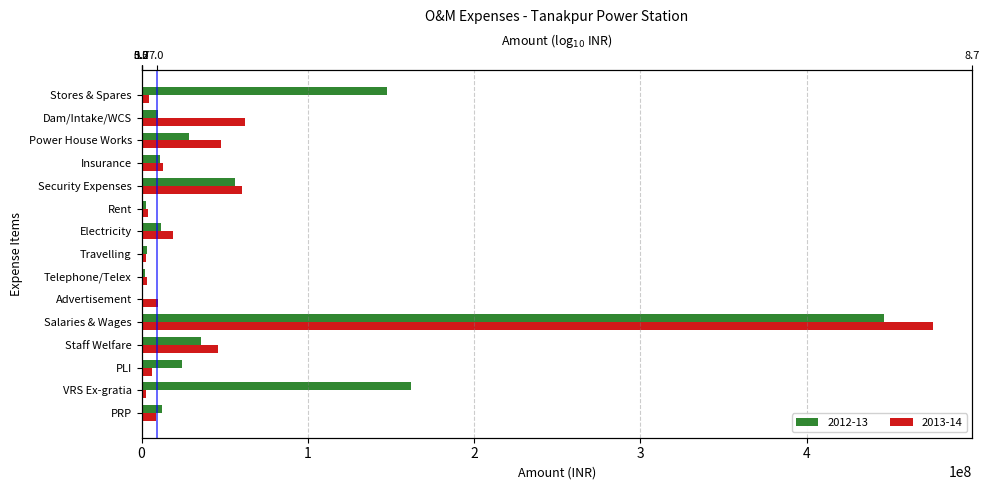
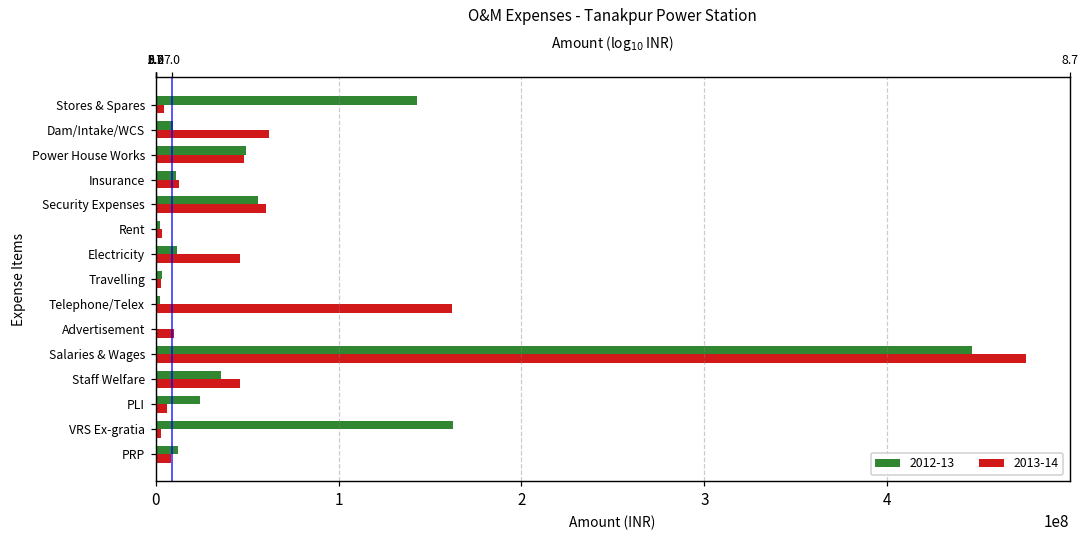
  {
    "2012-13": {
-     "Stores & Spares": 148000000,
+     "Stores & Spares": 143000000,
      "Dam/Intake/WCS": 10000000,
-     "Power House Works": 28000000,
+     "Power House Works": 49000000,
      "Insurance": 11000000,
      "Security Expenses": 56000000,
      "Rent": 3000000,
      "Electricity": 12000000,
      "Travelling": 3000000,
      "Telephone/Telex": 2000000,
      "Salaries & Wages": 446000000,
      "Staff Welfare": 36000000,
      "PLI": 24000000,
      "VRS Ex-gratia": 162000000,
      "PRP": 12000000
    },
    "2013-14": {
      "Stores & Spares": 5000000,
      "Dam/Intake/WCS": 62000000,
      "Power House Works": 48000000,
      "Insurance": 13000000,
      "Security Expenses": 60000000,
      "Rent": 4000000,
-     "Electricity": 19000000,
+     "Electricity": 46000000,
      "Travelling": 3000000,
-     "Telephone/Telex": 4000000,
+     "Telephone/Telex": 162000000,
      "Advertisement": 10000000,
      "Salaries & Wages": 476000000,
      "Staff Welfare": 46000000,
      "PLI": 6000000,
      "VRS Ex-gratia": 3000000,
      "PRP": 8000000
    }
  }
